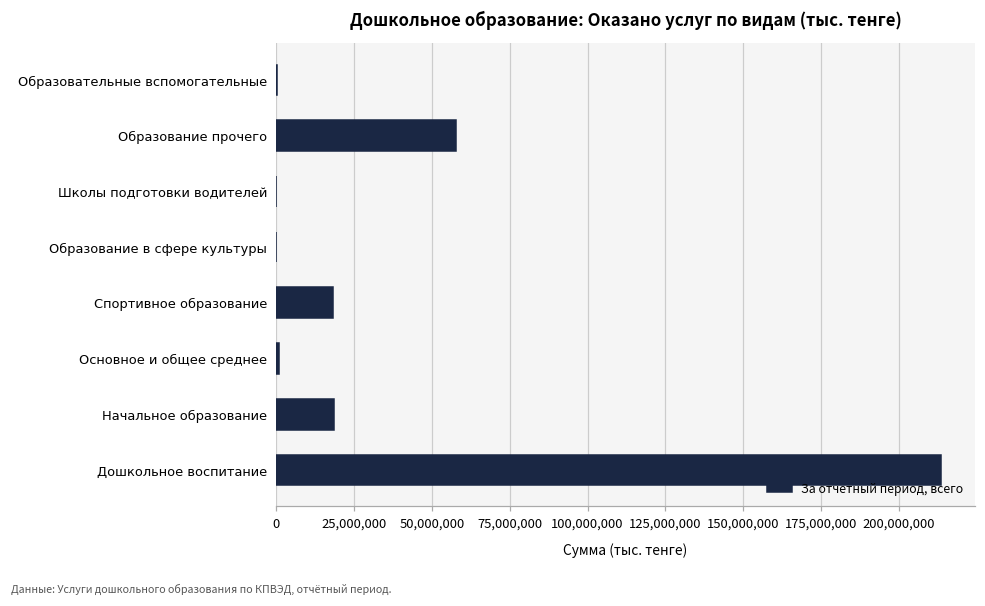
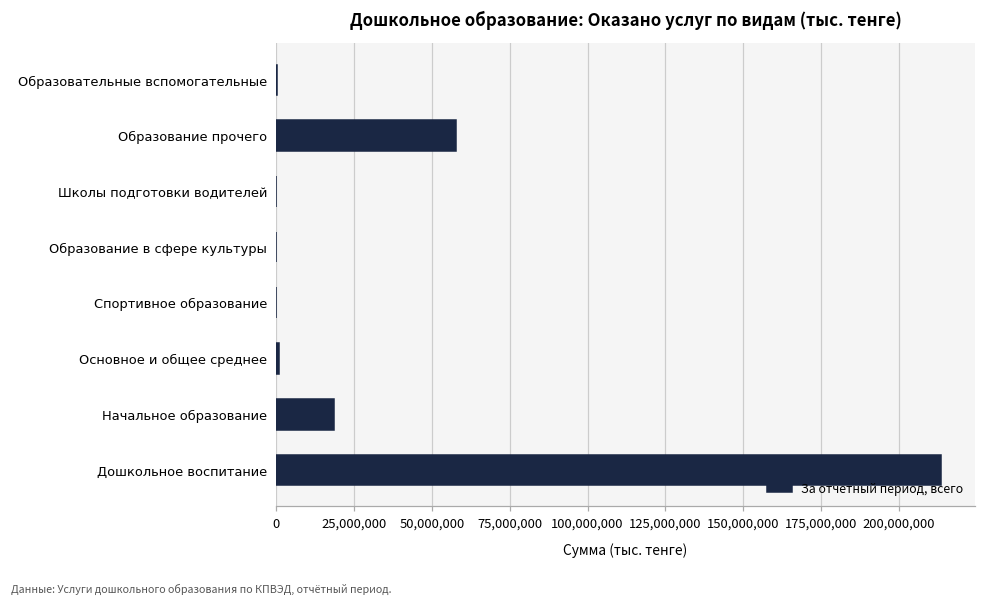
  {
    "Образование прочего": "58,000,000",
-   "Спортивное образование": "18,000,000",
+   "Спортивное образование": "0",
    "Начальное образование": "18,000,000",
    "Дошкольное воспитание": "214,000,000"
  }
